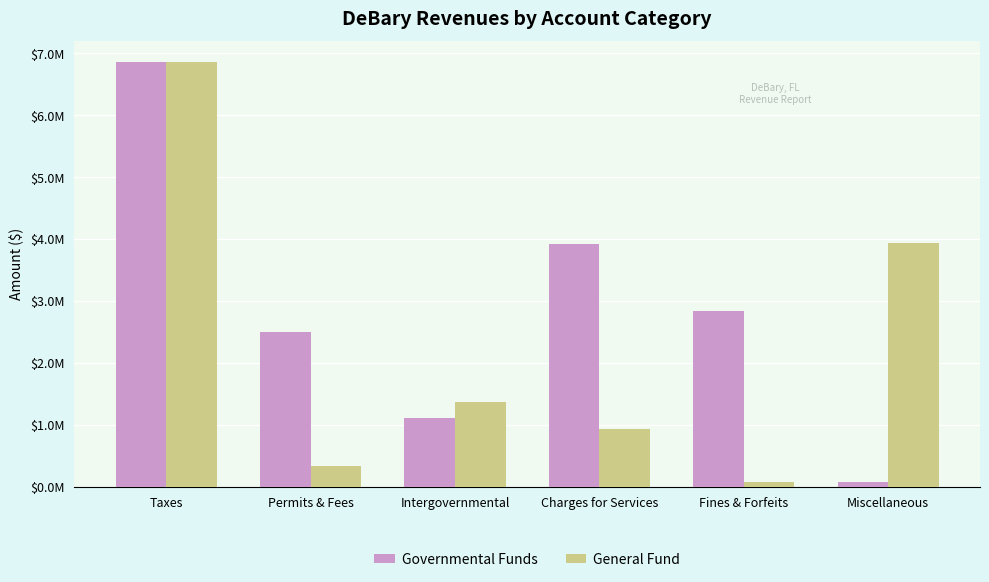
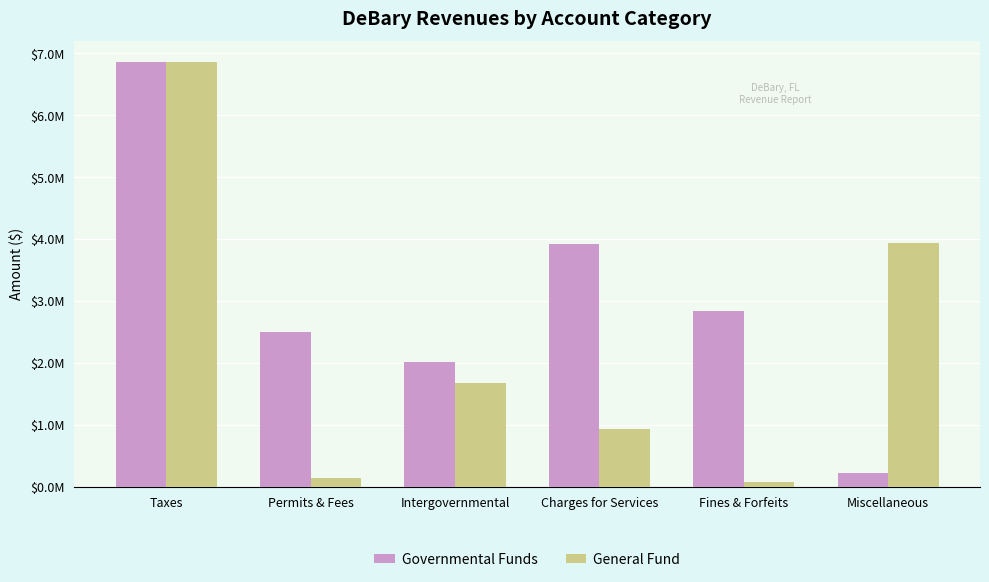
  {
    "Governmental Funds": {
      "Taxes": "$6900000",
      "Permits & Fees": "$2500000",
-     "Intergovernmental": "$1100000",
+     "Intergovernmental": "$2000000",
      "Charges for Services": "$3900000",
      "Fines & Forfeits": "$2800000",
-     "Miscellaneous": "$100000"
+     "Miscellaneous": "$200000"
    },
    "General Fund": {
      "Taxes": "$6900000",
-     "Permits & Fees": "$300000",
-     "Intergovernmental": "$1400000",
+     "Permits & Fees": "$100000",
+     "Intergovernmental": "$1700000",
      "Charges for Services": "$900000",
      "Fines & Forfeits": "$100000",
      "Miscellaneous": "$3900000"
    }
  }
